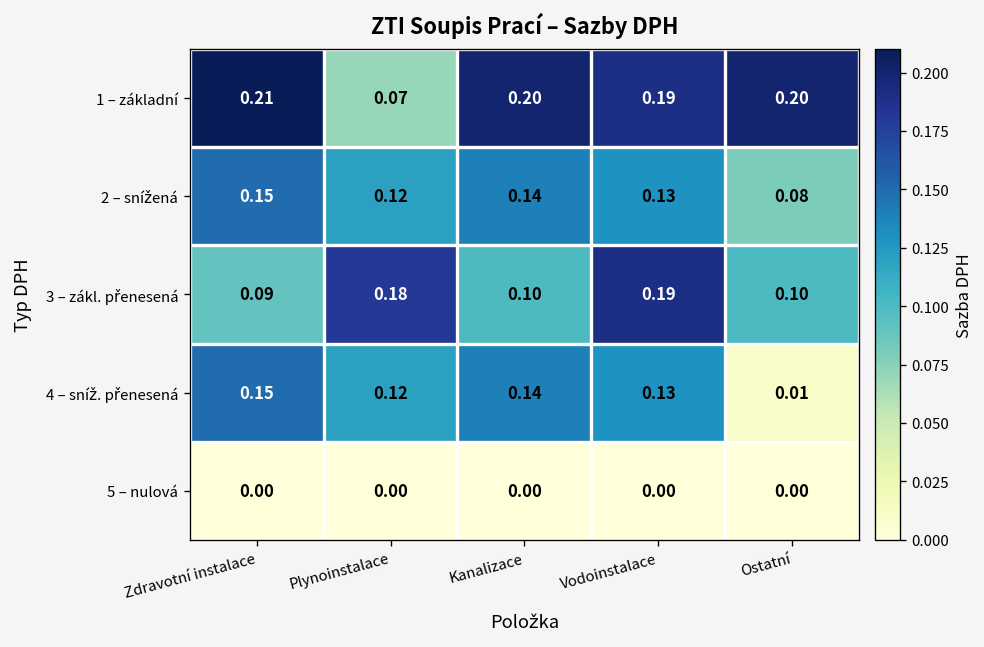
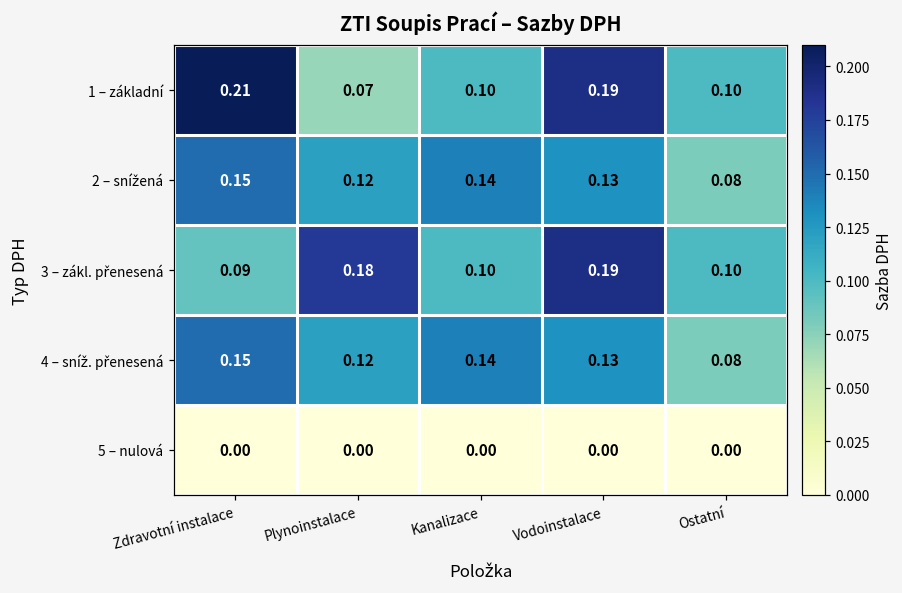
  {
    "1 – základní": {
      "Zdravotní instalace": 0.21,
      "Plynoinstalace": 0.07,
-     "Kanalizace": 0.20,
+     "Kanalizace": 0.10,
      "Vodoinstalace": 0.19,
-     "Ostatní": 0.20
+     "Ostatní": 0.10
    },
    "2 – snížená": {
      "Zdravotní instalace": 0.15,
      "Plynoinstalace": 0.12,
      "Kanalizace": 0.14,
      "Vodoinstalace": 0.13,
      "Ostatní": 0.08
    },
    "3 – zákl. přenesená": {
      "Zdravotní instalace": 0.09,
      "Plynoinstalace": 0.18,
      "Kanalizace": 0.10,
      "Vodoinstalace": 0.19,
      "Ostatní": 0.10
    },
    "4 – sníž. přenesená": {
      "Zdravotní instalace": 0.15,
      "Plynoinstalace": 0.12,
      "Kanalizace": 0.14,
      "Vodoinstalace": 0.13,
-     "Ostatní": 0.01
+     "Ostatní": 0.08
    },
    "5 – nulová": {
      "Zdravotní instalace": 0.00,
      "Plynoinstalace": 0.00,
      "Kanalizace": 0.00,
      "Vodoinstalace": 0.00,
      "Ostatní": 0.00
    }
  }
